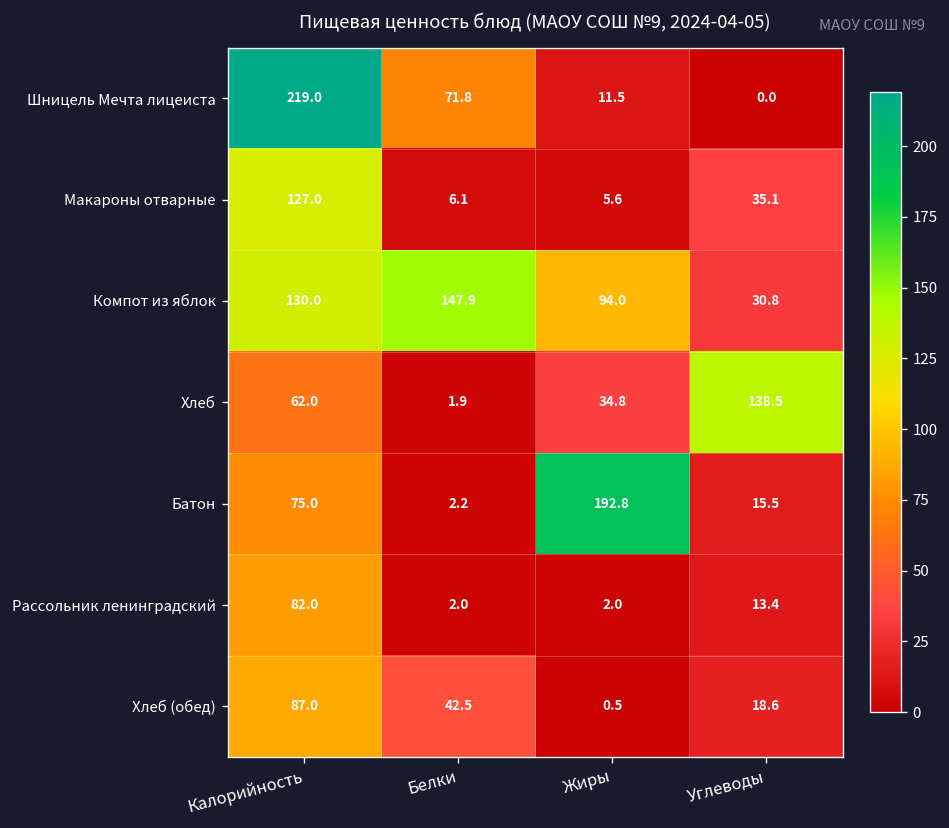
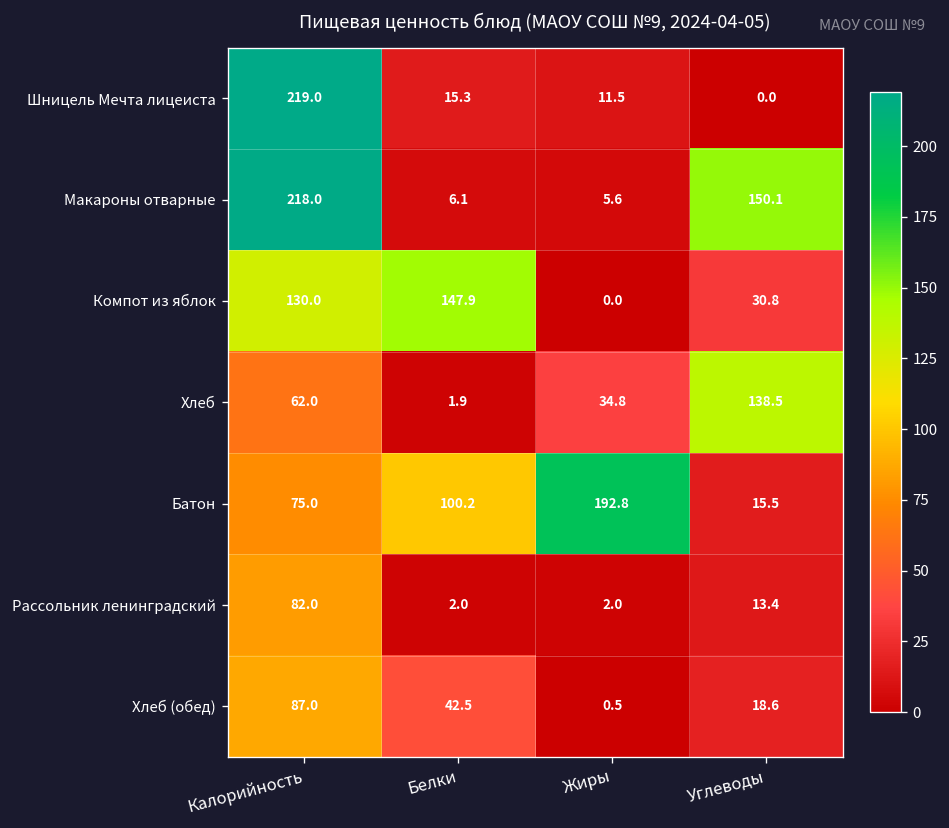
  {
    "Шницель Мечта лицеиста": {
      "Калорийность": 219.0,
-     "Белки": 71.8,
+     "Белки": 15.3,
      "Жиры": 11.5,
      "Углеводы": 0.0
    },
    "Макароны отварные": {
-     "Калорийность": 127.0,
+     "Калорийность": 218.0,
      "Белки": 6.1,
      "Жиры": 5.6,
-     "Углеводы": 35.1
+     "Углеводы": 150.1
    },
    "Компот из яблок": {
      "Калорийность": 130.0,
      "Белки": 147.9,
-     "Жиры": 94.0,
+     "Жиры": 0.0,
      "Углеводы": 30.8
    },
    "Хлеб": {
      "Калорийность": 62.0,
      "Белки": 1.9,
      "Жиры": 34.8,
      "Углеводы": 138.5
    },
    "Батон": {
      "Калорийность": 75.0,
-     "Белки": 2.2,
+     "Белки": 100.2,
      "Жиры": 192.8,
      "Углеводы": 15.5
    },
    "Рассольник ленинградский": {
      "Калорийность": 82.0,
      "Белки": 2.0,
      "Жиры": 2.0,
      "Углеводы": 13.4
    },
    "Хлеб (обед)": {
      "Калорийность": 87.0,
      "Белки": 42.5,
      "Жиры": 0.5,
      "Углеводы": 18.6
    }
  }
